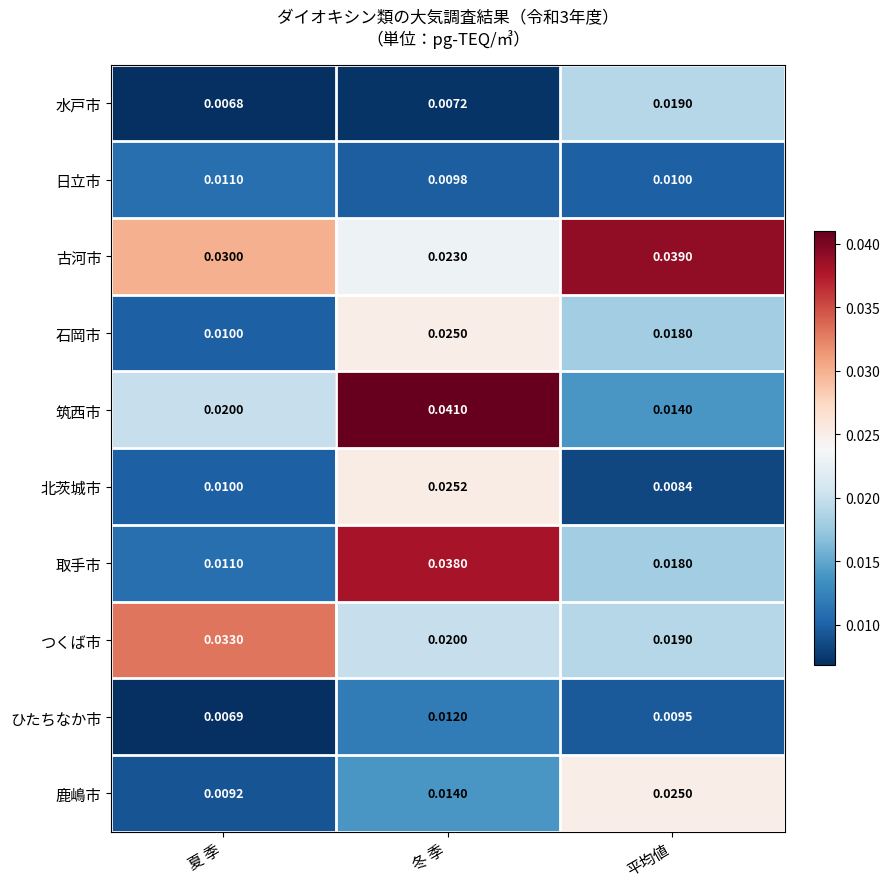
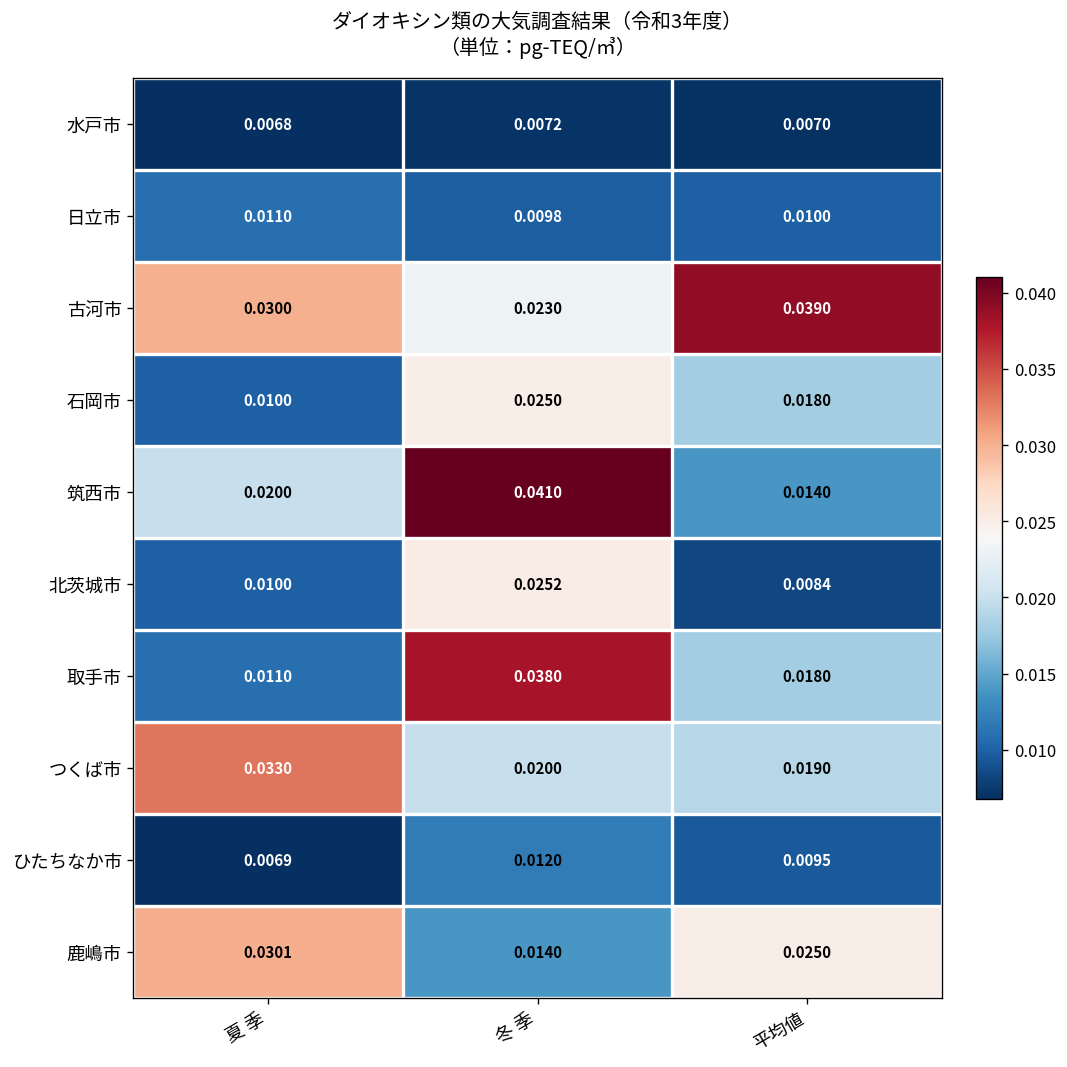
  {
    "水戸市": {
      "夏 季": 0.0068,
      "冬 季": 0.0072,
-     "平均値": 0.0190
+     "平均値": 0.0070
    },
    "日立市": {
      "夏 季": 0.0110,
      "冬 季": 0.0098,
      "平均値": 0.0100
    },
    "古河市": {
      "夏 季": 0.0300,
      "冬 季": 0.0230,
      "平均値": 0.0390
    },
    "石岡市": {
      "夏 季": 0.0100,
      "冬 季": 0.0250,
      "平均値": 0.0180
    },
    "筑西市": {
      "夏 季": 0.0200,
      "冬 季": 0.0410,
      "平均値": 0.0140
    },
    "北茨城市": {
      "夏 季": 0.0100,
      "冬 季": 0.0252,
      "平均値": 0.0084
    },
    "取手市": {
      "夏 季": 0.0110,
      "冬 季": 0.0380,
      "平均値": 0.0180
    },
    "つくば市": {
      "夏 季": 0.0330,
      "冬 季": 0.0200,
      "平均値": 0.0190
    },
    "ひたちなか市": {
      "夏 季": 0.0069,
      "冬 季": 0.0120,
      "平均値": 0.0095
    },
    "鹿嶋市": {
-     "夏 季": 0.0092,
+     "夏 季": 0.0301,
      "冬 季": 0.0140,
      "平均値": 0.0250
    }
  }
